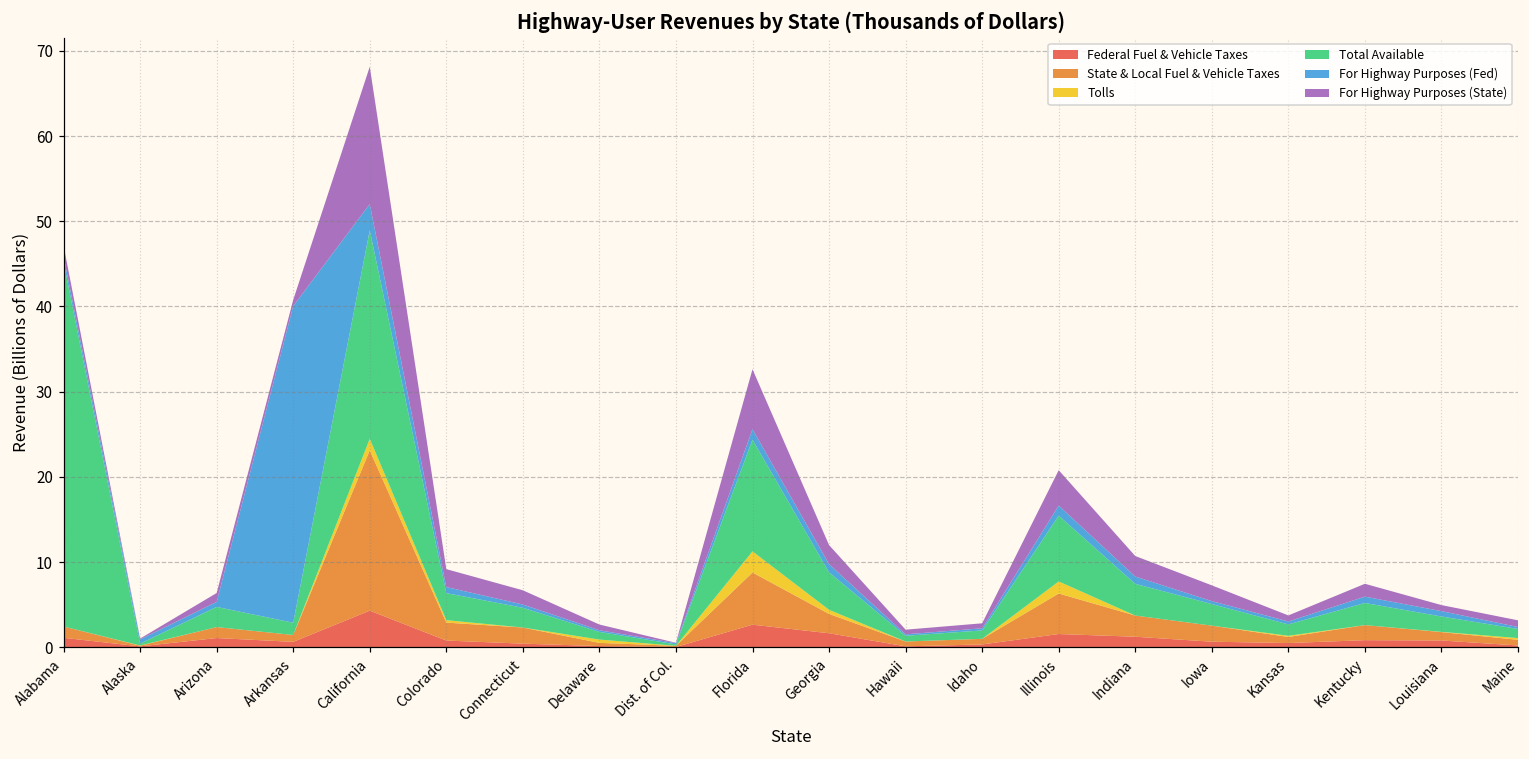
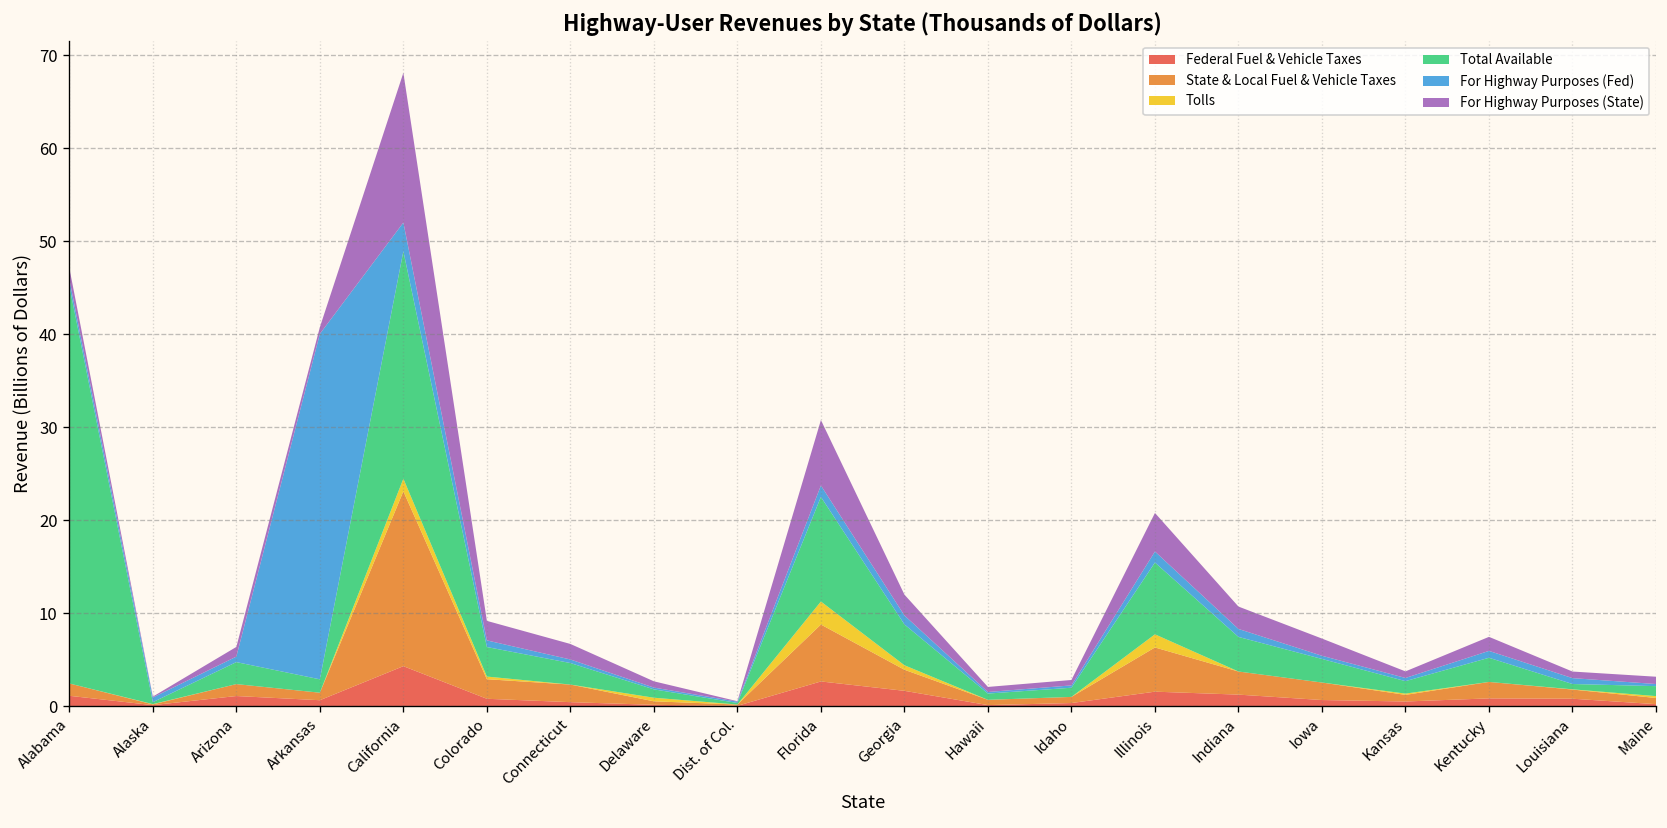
  {
    "Tolls": {
      "California": 1,
      "Delaware": 0,
      "Florida": 2,
      "Georgia": 0,
      "Illinois": 1
    },
    "Total Available": {
      "Alabama": 43,
      "Arizona": 2,
      "Arkansas": 1,
      "California": 24,
      "Colorado": 3,
      "Connecticut": 2,
-     "Florida": 13,
+     "Florida": 11,
      "Georgia": 4,
      "Illinois": 8,
      "Indiana": 4,
      "Iowa": 3,
      "Kansas": 1,
      "Kentucky": 3,
-     "Louisiana": 2
+     "Louisiana": 1
    },
    "For Highway Purposes (Fed)": {
      "Alabama": 1,
      "Arizona": 1,
      "Arkansas": 37,
      "California": 3,
      "Colorado": 1,
      "Connecticut": 0,
      "Florida": 1,
      "Georgia": 1,
      "Illinois": 1,
      "Indiana": 1,
      "Iowa": 0,
      "Kansas": 0,
      "Kentucky": 1,
      "Louisiana": 1
    },
    "For Highway Purposes (State)": {
      "Alabama": 1,
      "Arizona": 1,
      "Arkansas": 1,
      "California": 16,
      "Colorado": 2,
      "Connecticut": 2,
      "Delaware": 1,
      "Florida": 7,
      "Georgia": 2,
      "Hawaii": 1,
      "Idaho": 1,
      "Illinois": 4,
      "Indiana": 2,
      "Iowa": 2,
      "Kansas": 1,
      "Kentucky": 2,
      "Louisiana": 1,
      "Maine": 1
    }
  }
